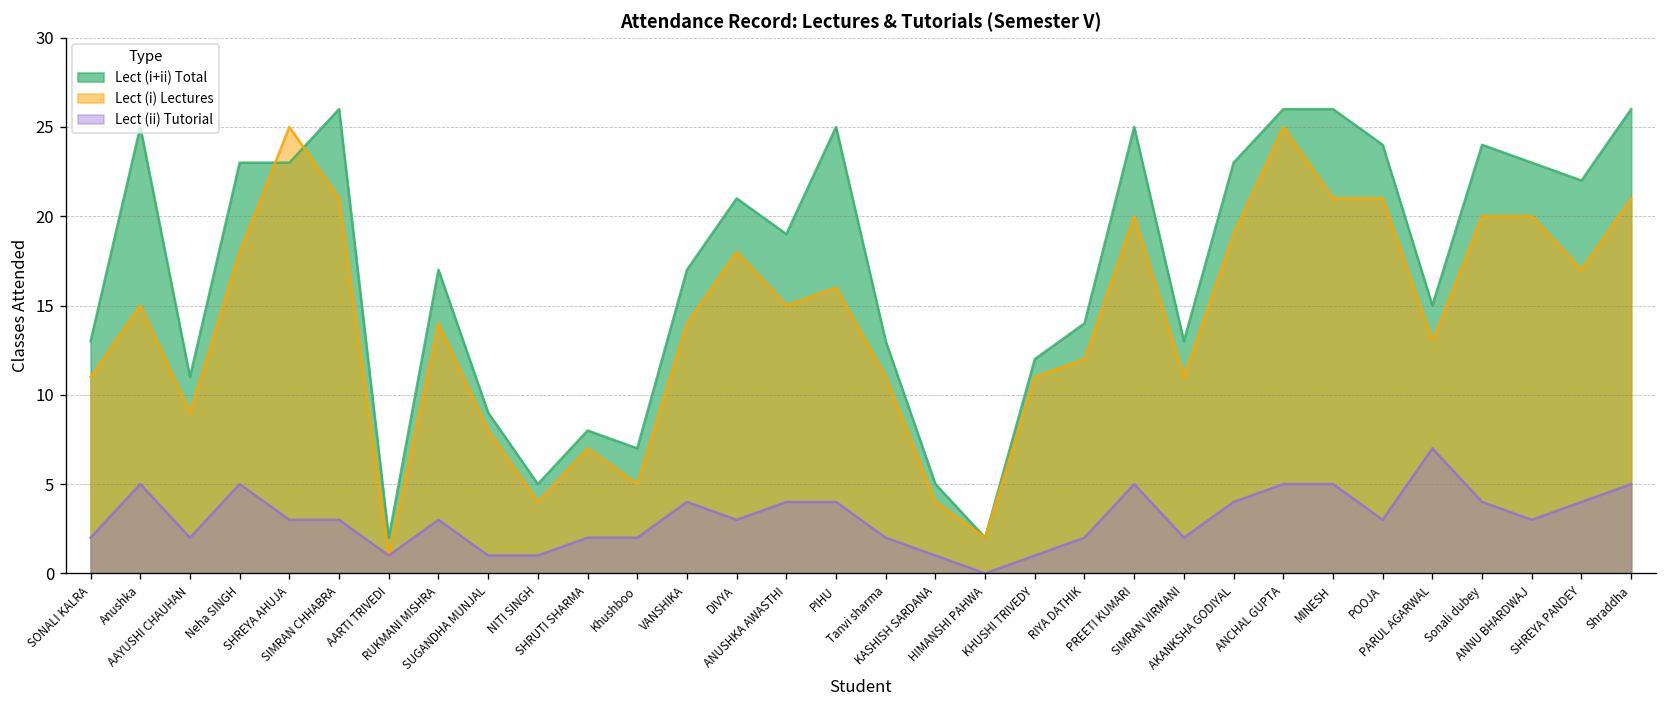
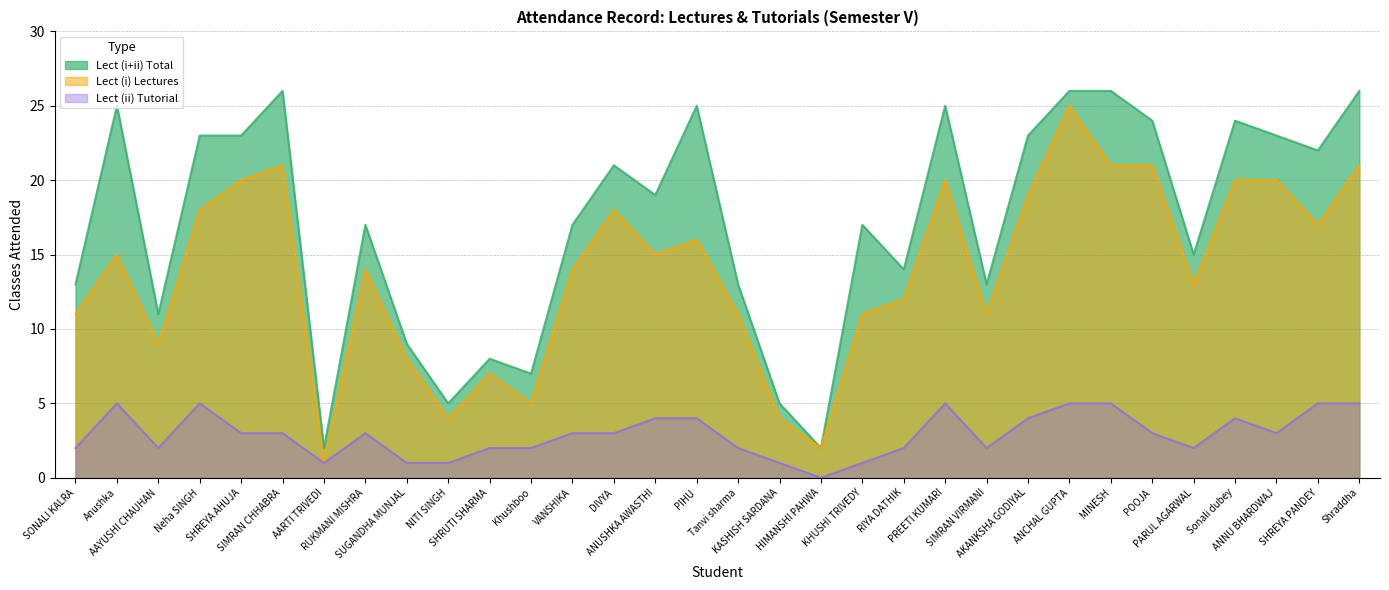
  {
    "Lect (i+ii) Total": {
      "SONALI KALRA": 13,
      "AAYUSHI CHAUHAN": 11,
      "Neha SINGH": 23,
      "SHREYA AHUJA": 23,
      "SIMRAN CHHABRA": 26,
      "AARTI TRIVEDI": 2,
      "RUKMANI MISHRA": 17,
      "SUGANDHA MUNJAL": 9,
      "NITI SINGH": 5,
      "SHRUTI SHARMA": 8,
      "Khushboo": 7,
      "VANSHIKA": 17,
      "DIVYA": 21,
      "ANUSHKA AWASTHI": 19,
      "PIHU": 25,
      "Tanvi sharma": 13,
      "KASHISH SARDANA": 5,
-     "KHUSHI TRIVEDY": 12,
+     "KHUSHI TRIVEDY": 17,
      "RIYA DATHIK": 14,
      "PREETI KUMARI": 25,
      "SIMRAN VIRMANI": 13,
      "AKANKSHA GODIYAL": 23,
      "ANCHAL GUPTA": 26,
      "MINESH": 26,
      "POOJA": 24,
      "PARUL AGARWAL": 15,
      "Sonali dubey": 24,
      "ANNU BHARDWAJ": 23,
      "SHREYA PANDEY": 22,
      "Shraddha": 26
    },
    "Lect (i) Lectures": {
      "SONALI KALRA": 11,
      "Anushka": 15,
      "AAYUSHI CHAUHAN": 9,
      "Neha SINGH": 18,
-     "SHREYA AHUJA": 25,
+     "SHREYA AHUJA": 20,
      "SIMRAN CHHABRA": 21,
      "RUKMANI MISHRA": 14,
      "SUGANDHA MUNJAL": 8,
      "NITI SINGH": 4,
      "SHRUTI SHARMA": 7,
      "Khushboo": 5,
      "VANSHIKA": 14,
      "DIVYA": 18,
      "ANUSHKA AWASTHI": 15,
      "PIHU": 16,
      "Tanvi sharma": 11,
      "KASHISH SARDANA": 4,
      "KHUSHI TRIVEDY": 11,
      "RIYA DATHIK": 12,
      "PREETI KUMARI": 20,
      "SIMRAN VIRMANI": 11,
      "AKANKSHA GODIYAL": 19,
      "ANCHAL GUPTA": 25,
      "MINESH": 21,
      "POOJA": 21,
      "PARUL AGARWAL": 13,
      "Sonali dubey": 20,
      "ANNU BHARDWAJ": 20,
      "SHREYA PANDEY": 17,
      "Shraddha": 21
    },
    "Lect (ii) Tutorial": {
      "SONALI KALRA": 2,
      "Anushka": 5,
      "AAYUSHI CHAUHAN": 2,
      "Neha SINGH": 5,
      "SHREYA AHUJA": 3,
      "SIMRAN CHHABRA": 3,
      "RUKMANI MISHRA": 3,
      "SUGANDHA MUNJAL": 1,
      "NITI SINGH": 1,
      "SHRUTI SHARMA": 2,
      "Khushboo": 2,
-     "VANSHIKA": 4,
+     "VANSHIKA": 3,
      "DIVYA": 3,
      "ANUSHKA AWASTHI": 4,
      "PIHU": 4,
      "Tanvi sharma": 2,
      "KASHISH SARDANA": 1,
      "HIMANSHI PAHWA": 0,
      "KHUSHI TRIVEDY": 1,
      "RIYA DATHIK": 2,
      "PREETI KUMARI": 5,
      "SIMRAN VIRMANI": 2,
      "AKANKSHA GODIYAL": 4,
      "ANCHAL GUPTA": 5,
      "MINESH": 5,
      "POOJA": 3,
-     "PARUL AGARWAL": 7,
+     "PARUL AGARWAL": 2,
      "Sonali dubey": 4,
      "ANNU BHARDWAJ": 3,
-     "SHREYA PANDEY": 4,
+     "SHREYA PANDEY": 5,
      "Shraddha": 5
    }
  }
